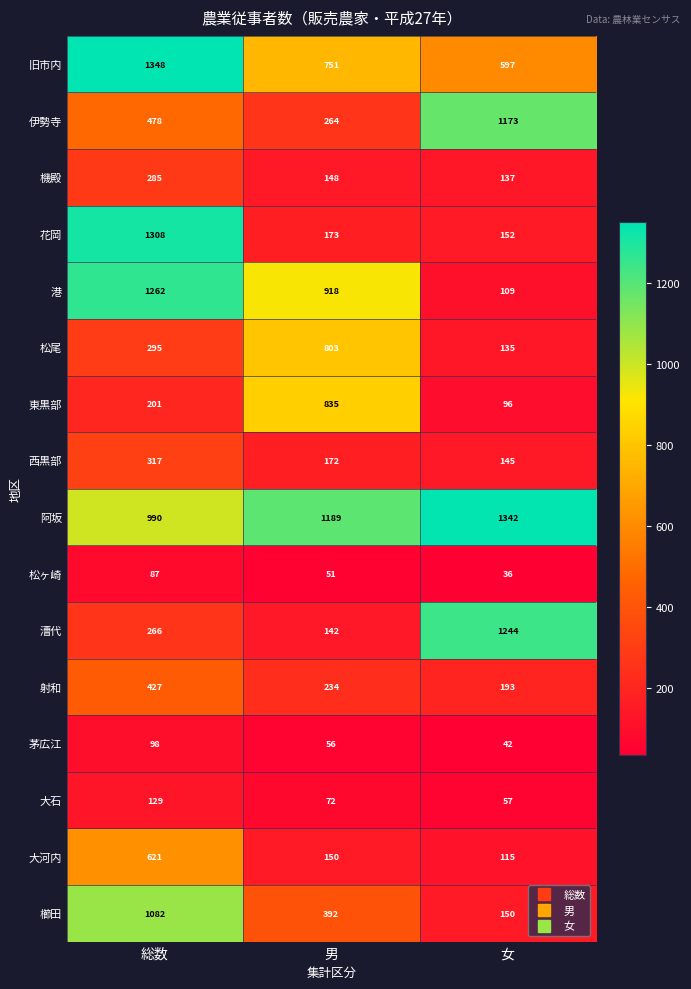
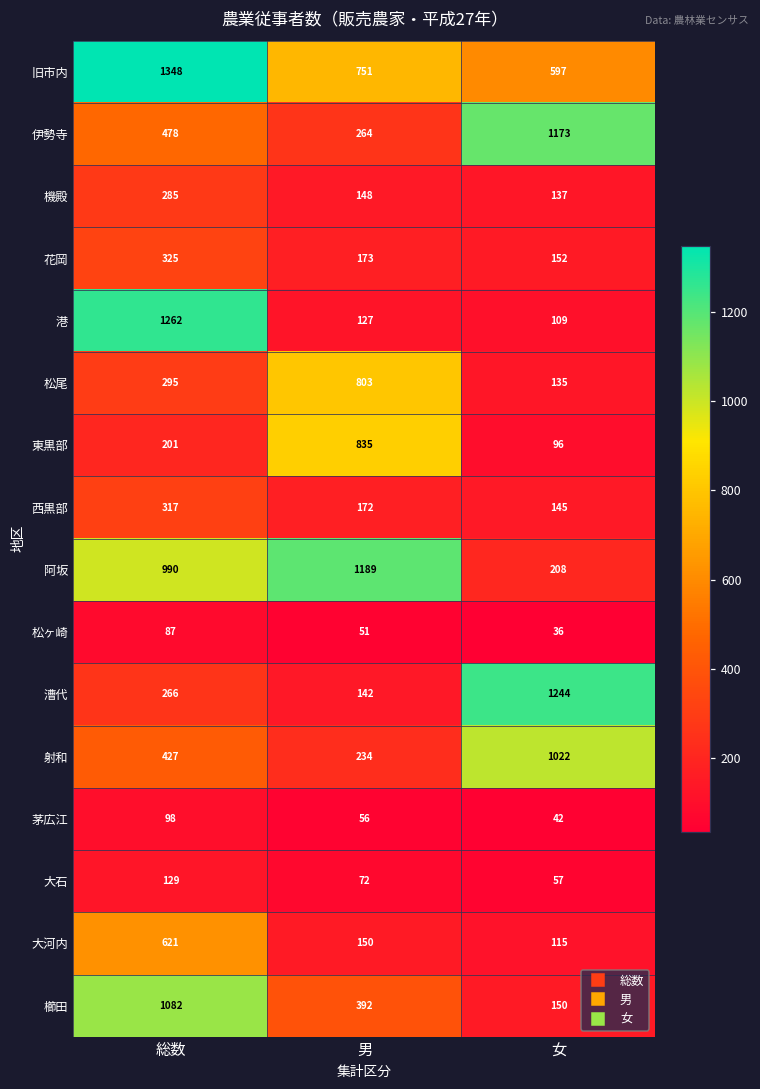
  {
    "旧市内": {
      "総数": 1348,
      "男": 751,
      "女": 597
    },
    "伊勢寺": {
      "総数": 478,
      "男": 264,
      "女": 1173
    },
    "機殿": {
      "総数": 285,
      "男": 148,
      "女": 137
    },
    "花岡": {
-     "総数": 1308,
+     "総数": 325,
      "男": 173,
      "女": 152
    },
    "港": {
      "総数": 1262,
-     "男": 918,
+     "男": 127,
      "女": 109
    },
    "松尾": {
      "総数": 295,
      "男": 803,
      "女": 135
    },
    "東黒部": {
      "総数": 201,
      "男": 835,
      "女": 96
    },
    "西黒部": {
      "総数": 317,
      "男": 172,
      "女": 145
    },
    "阿坂": {
      "総数": 990,
      "男": 1189,
-     "女": 1342
+     "女": 208
    },
    "松ヶ崎": {
      "総数": 87,
      "男": 51,
      "女": 36
    },
    "漕代": {
      "総数": 266,
      "男": 142,
      "女": 1244
    },
    "射和": {
      "総数": 427,
      "男": 234,
-     "女": 193
+     "女": 1022
    },
    "茅広江": {
      "総数": 98,
      "男": 56,
      "女": 42
    },
    "大石": {
      "総数": 129,
      "男": 72,
      "女": 57
    },
    "大河内": {
      "総数": 621,
      "男": 150,
      "女": 115
    },
    "櫛田": {
      "総数": 1082,
      "男": 392,
      "女": 150
    }
  }
